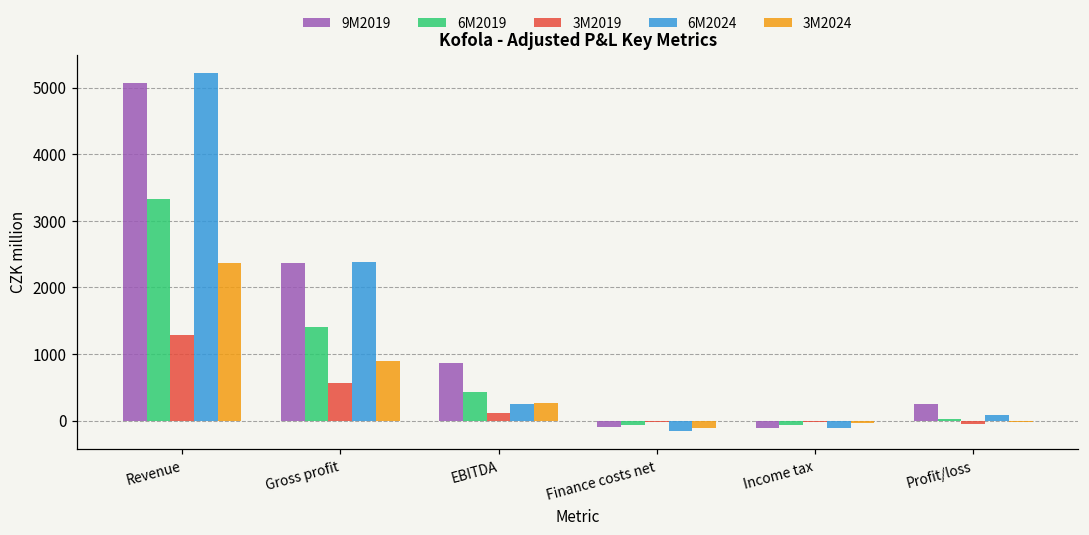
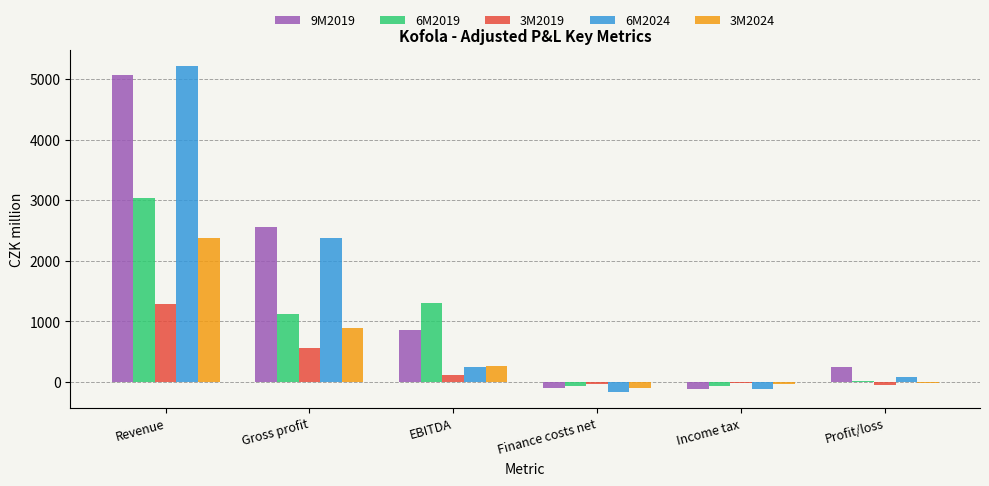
  {
    "9M2019": {
      "Revenue": 5100,
-     "Gross profit": 2400,
+     "Gross profit": 2600,
      "EBITDA": 900,
      "Finance costs net": -100,
      "Income tax": -100,
      "Profit/loss": 200
    },
    "6M2019": {
-     "Revenue": 3300,
-     "Gross profit": 1400,
-     "EBITDA": 400,
+     "Revenue": 3000,
+     "Gross profit": 1100,
+     "EBITDA": 1300,
      "Finance costs net": -100,
      "Income tax": -100
    },
    "3M2019": {
      "Revenue": 1300,
      "Gross profit": 600,
      "EBITDA": 100,
      "Profit/loss": -100
    },
    "6M2024": {
      "Revenue": 5200,
      "Gross profit": 2400,
      "EBITDA": 300,
      "Finance costs net": -200,
      "Income tax": -100,
      "Profit/loss": 100
    },
    "3M2024": {
      "Revenue": 2400,
      "Gross profit": 900,
      "EBITDA": 300,
      "Finance costs net": -100
    }
  }
